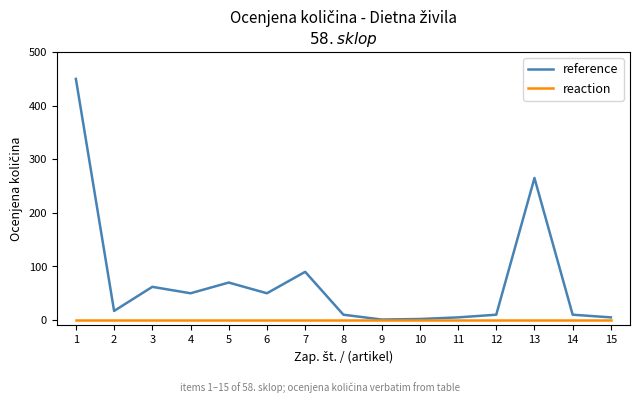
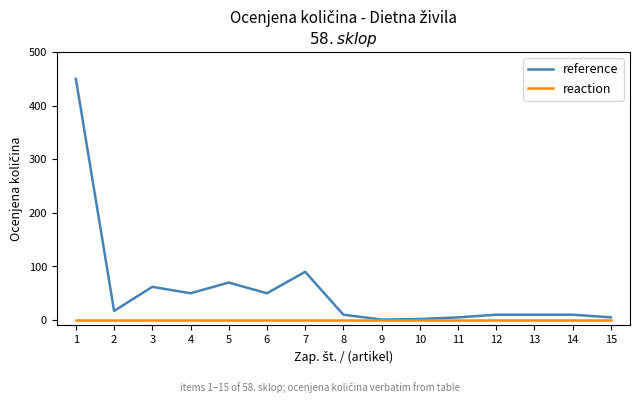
  {
    "reference": {
      "1": 450,
      "2": 20,
      "3": 60,
      "4": 50,
      "5": 70,
      "6": 50,
      "7": 90,
      "8": 10,
      "11": 10,
      "12": 10,
-     "13": 270,
+     "13": 10,
      "14": 10,
      "15": 10
    },
    "reaction": {
      "1": 0,
      "2": 0,
      "3": 0,
      "4": 0,
      "5": 0,
      "6": 0,
      "7": 0,
      "8": 0,
      "11": 0,
      "12": 0,
      "13": 0,
      "14": 0,
      "15": 0
    }
  }
